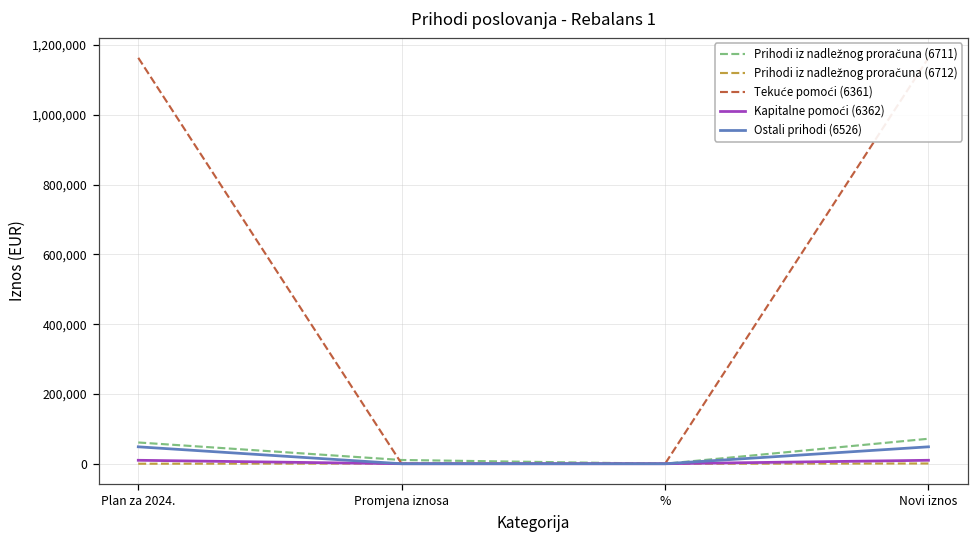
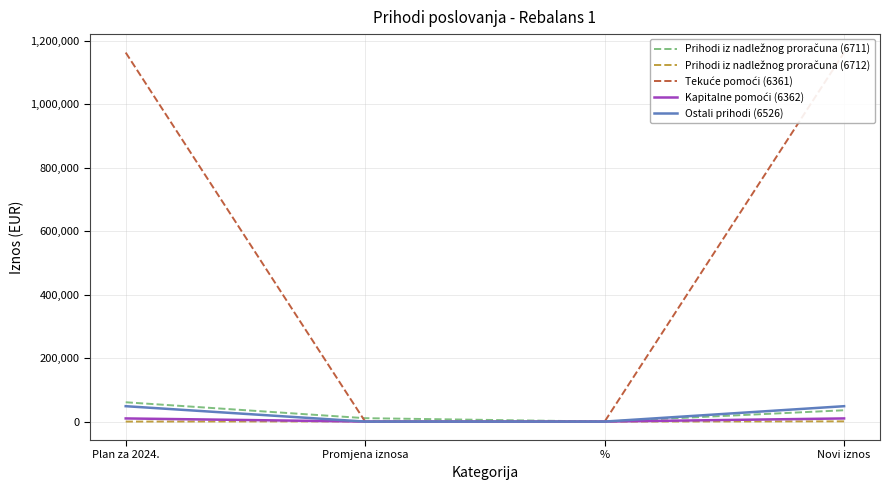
  {
    "Prihodi iz nadležnog proračuna (6711)": {
      "Plan za 2024.": "60,000",
      "Promjena iznosa": "10,000",
-     "Novi iznos": "70,000"
+     "Novi iznos": "40,000"
    },
    "Prihodi iz nadležnog proračuna (6712)": {
      "Plan za 2024.": "0",
      "Novi iznos": "0"
    },
    "Tekuće pomoći (6361)": {
      "Plan za 2024.": "1,160,000"
    },
    "Kapitalne pomoći (6362)": {
      "Plan za 2024.": "10,000",
      "Novi iznos": "10,000"
    },
    "Ostali prihodi (6526)": {
      "Plan za 2024.": "50,000",
      "Novi iznos": "50,000"
    }
  }
